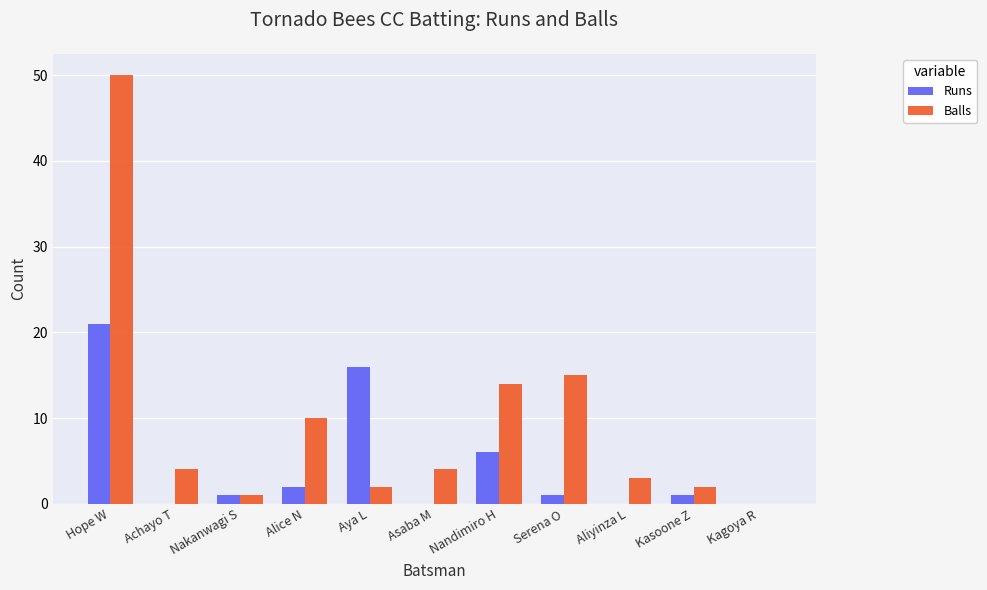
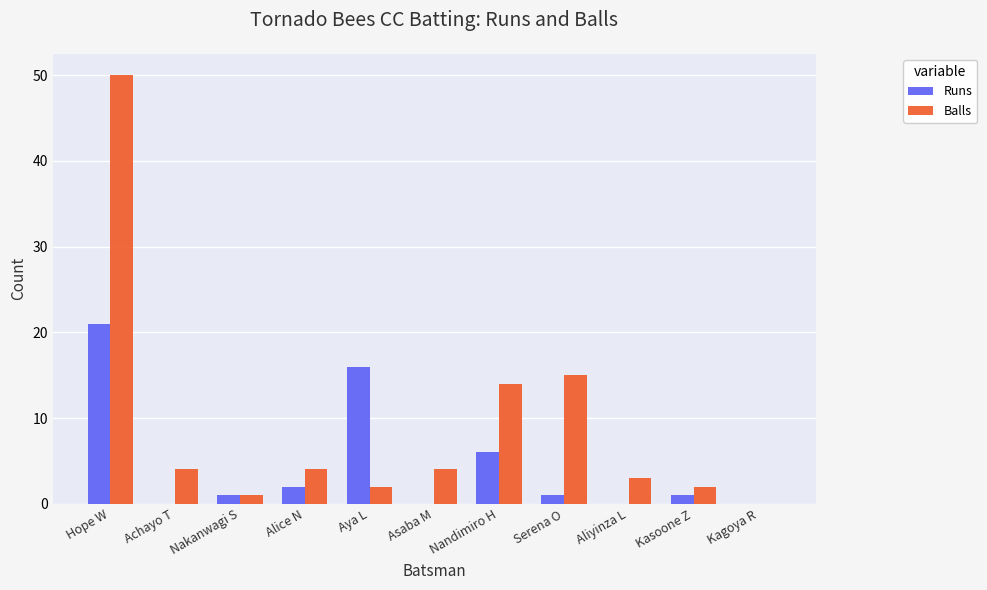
  {
    "Runs": {
      "Hope W": 21,
      "Achayo T": 0,
      "Nakanwagi S": 1,
      "Alice N": 2,
      "Aya L": 16,
      "Asaba M": 0,
      "Nandimiro H": 6,
      "Serena O": 1,
      "Aliyinza L": 0,
      "Kasoone Z": 1,
      "Kagoya R": 0
    },
    "Balls": {
      "Hope W": 50,
      "Achayo T": 4,
      "Nakanwagi S": 1,
-     "Alice N": 10,
+     "Alice N": 4,
      "Aya L": 2,
      "Asaba M": 4,
      "Nandimiro H": 14,
      "Serena O": 15,
      "Aliyinza L": 3,
      "Kasoone Z": 2,
      "Kagoya R": 0
    }
  }
